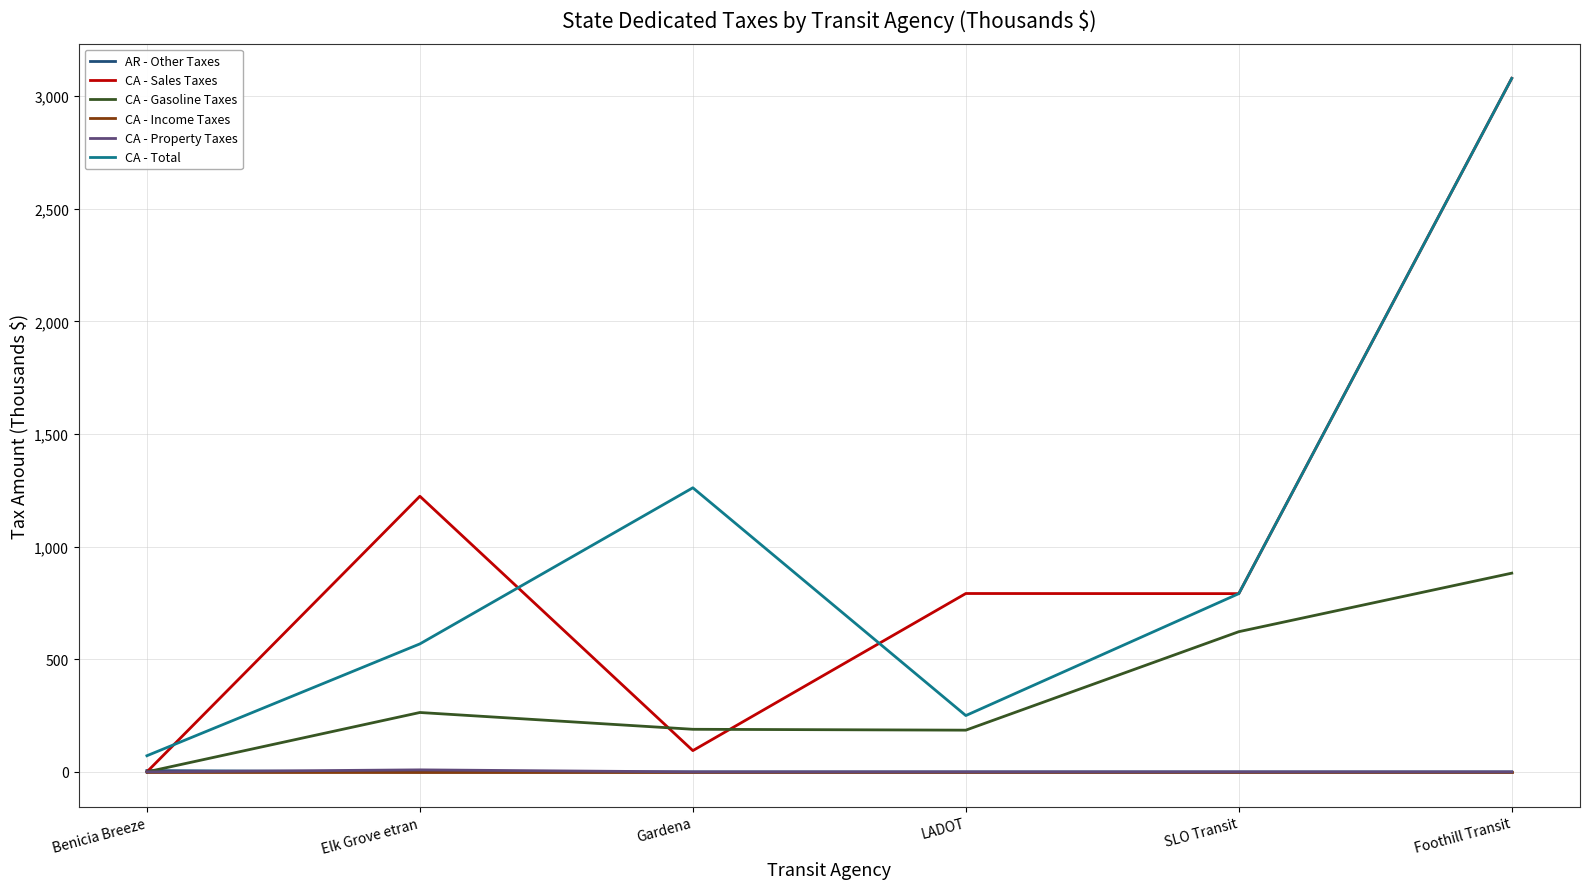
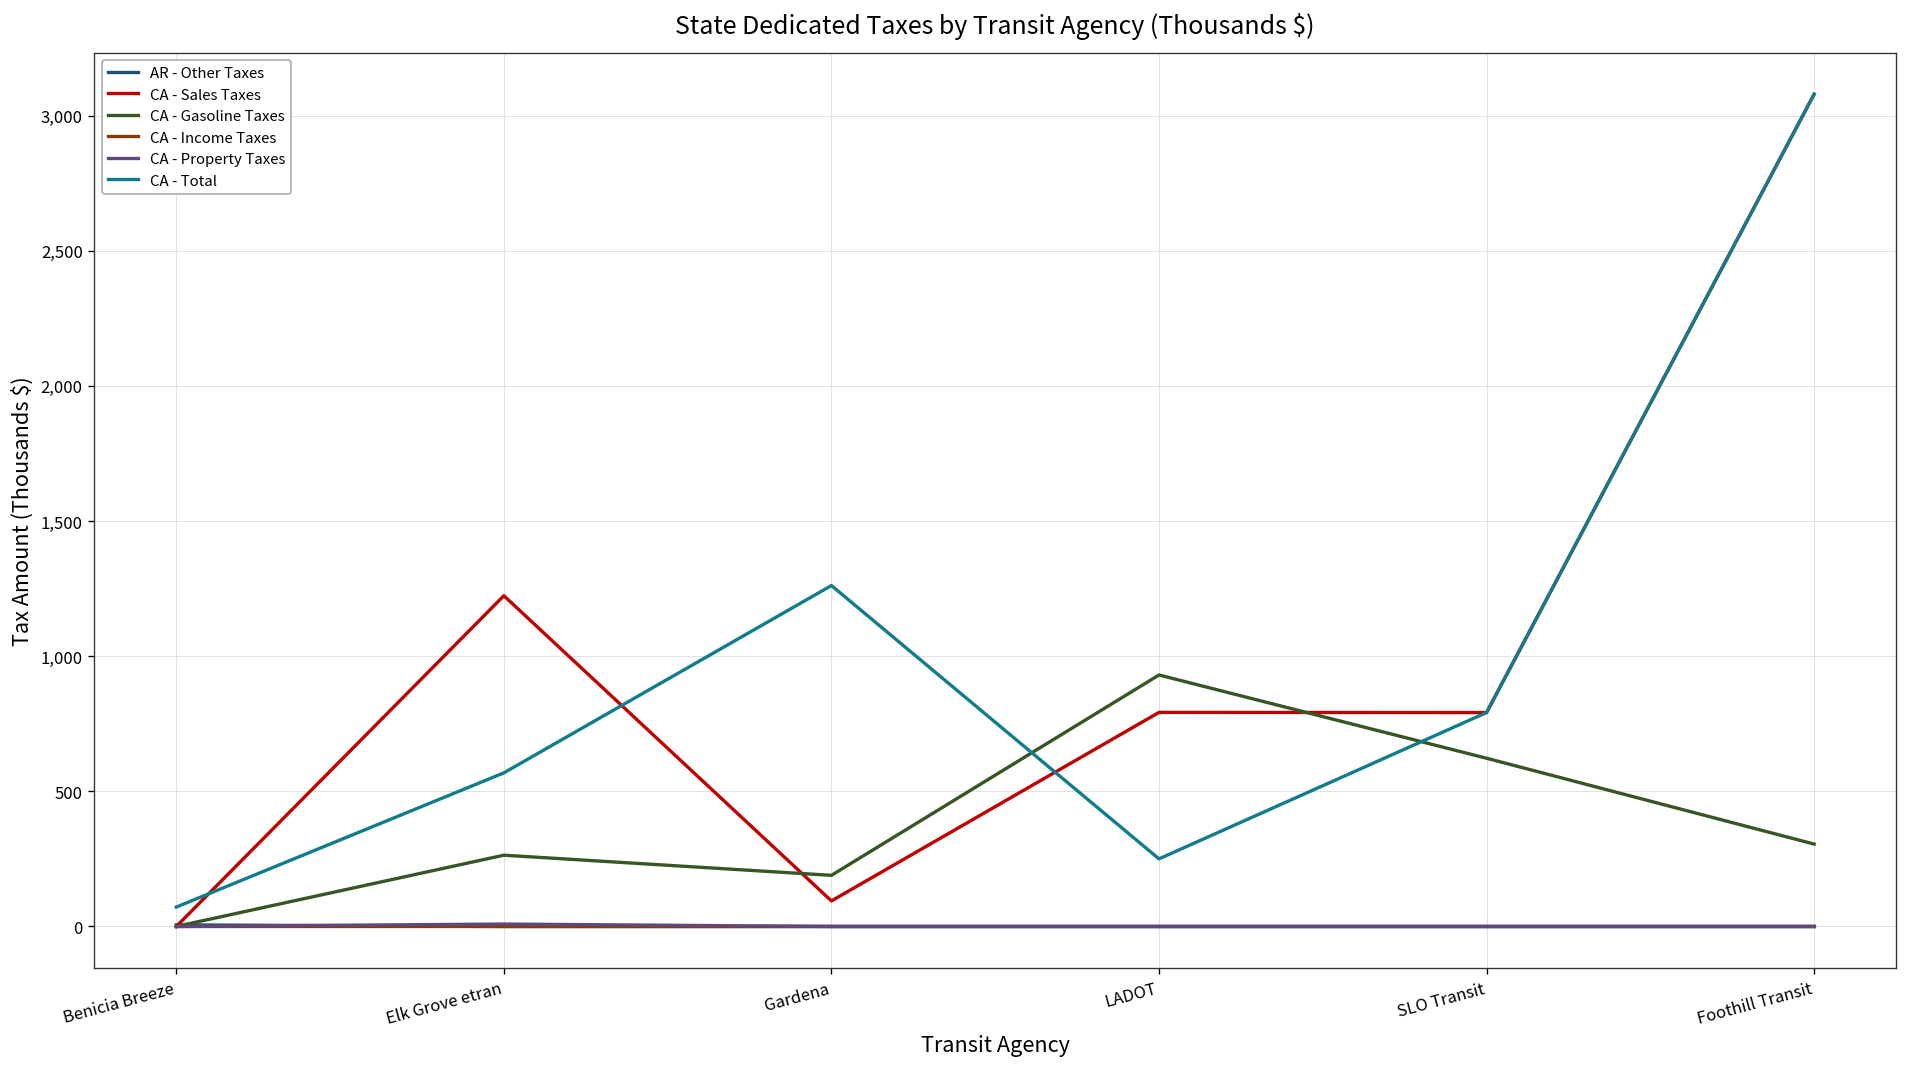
  {
    "CA - Sales Taxes": {
      "Elk Grove etran": "1,220",
      "Gardena": "90",
      "LADOT": "790"
    },
    "CA - Gasoline Taxes": {
      "Elk Grove etran": "260",
      "Gardena": "190",
-     "LADOT": "190",
+     "LADOT": "930",
      "SLO Transit": "620",
-     "Foothill Transit": "880"
+     "Foothill Transit": "300"
    }
  }
